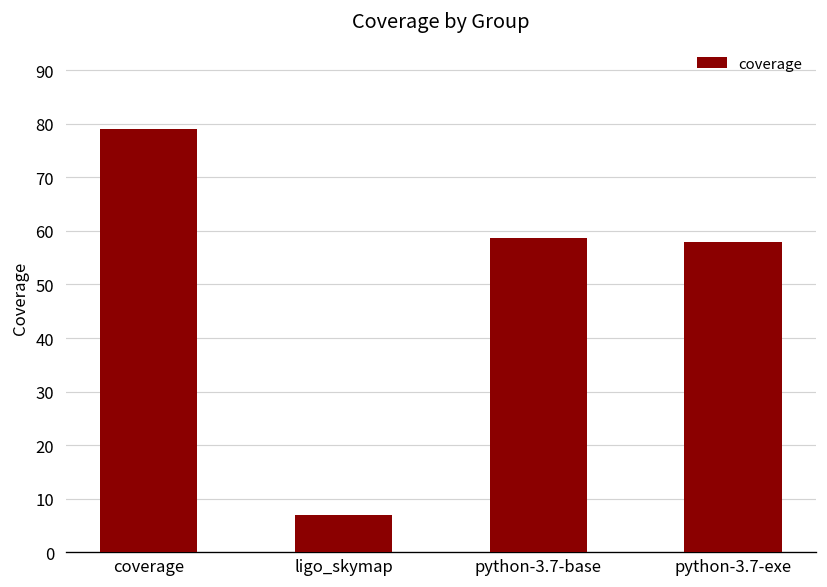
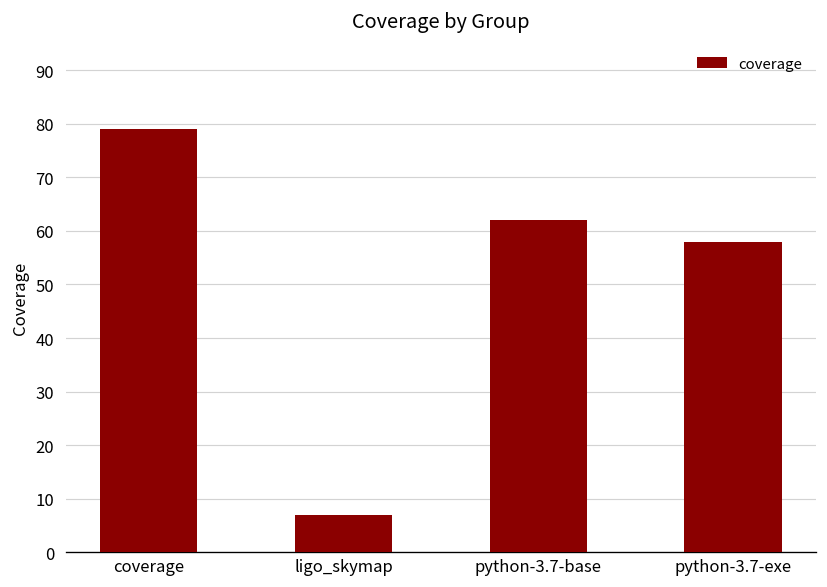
  {
    "coverage": 79,
    "ligo_skymap": 7,
-   "python-3.7-base": 59,
+   "python-3.7-base": 62,
    "python-3.7-exe": 58
  }
